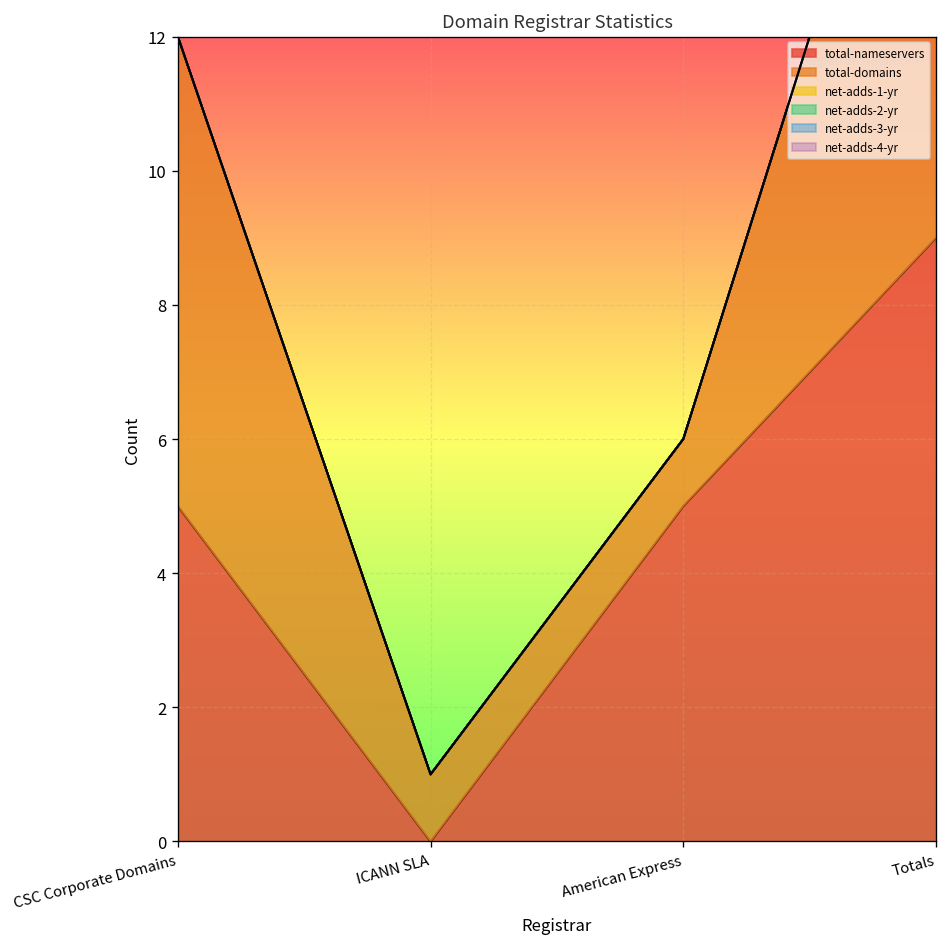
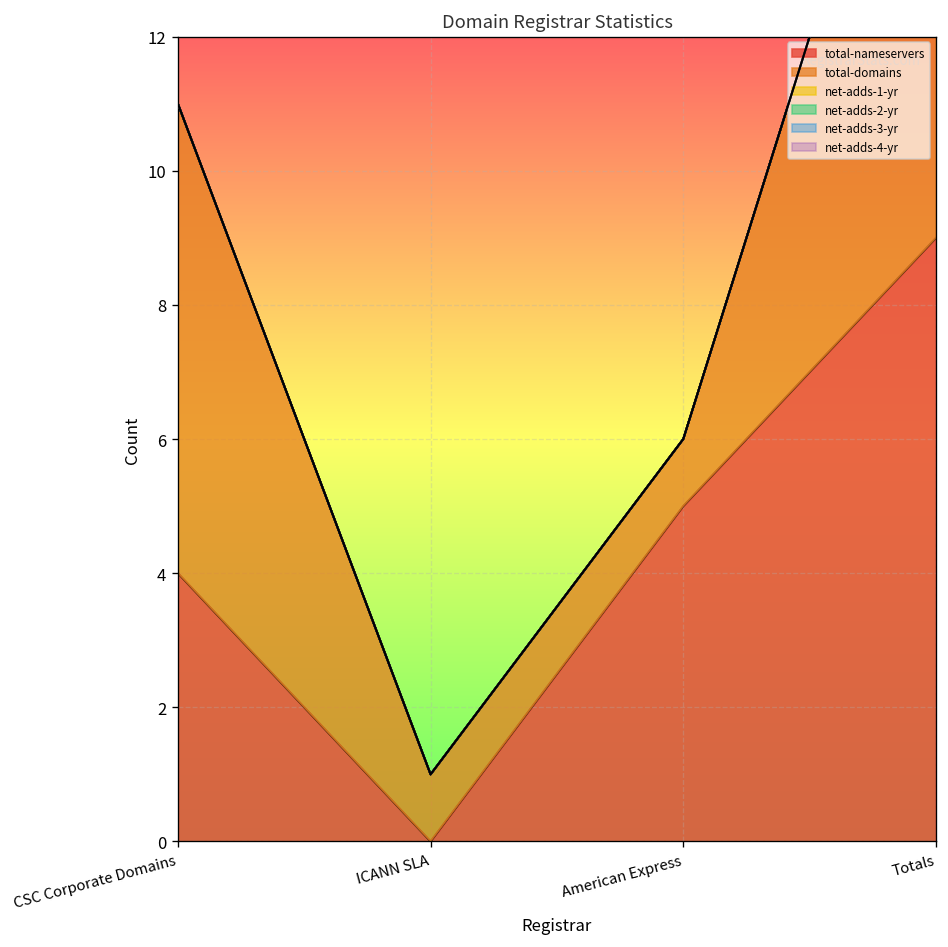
  {
    "total-nameservers": {
-     "CSC Corporate Domains": 5,
+     "CSC Corporate Domains": 4,
      "ICANN SLA": 0,
      "American Express": 5,
      "Totals": 9
    }
  }
